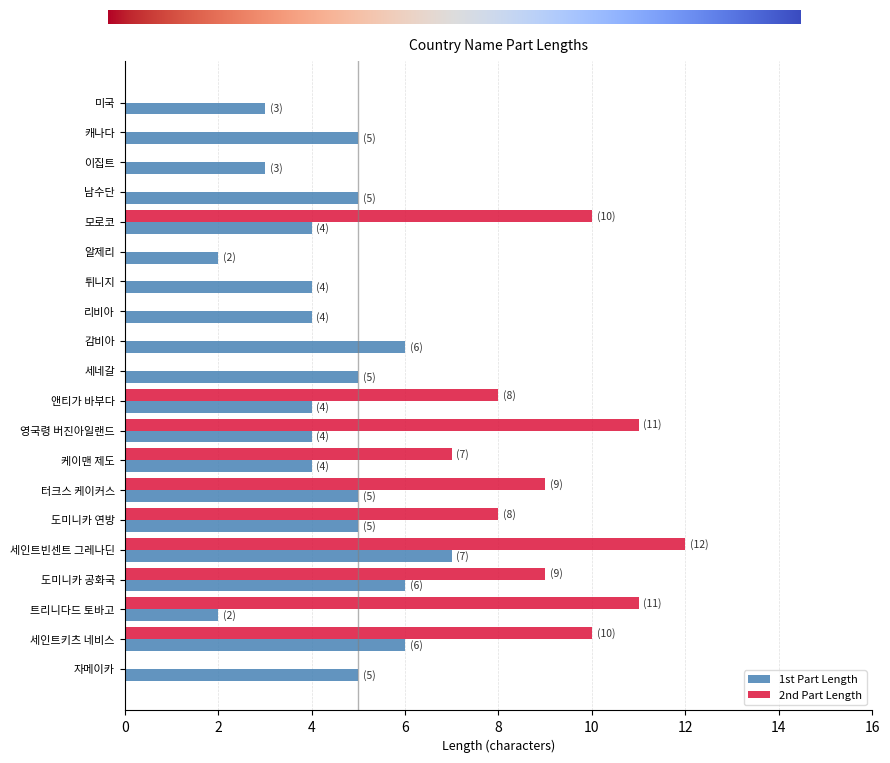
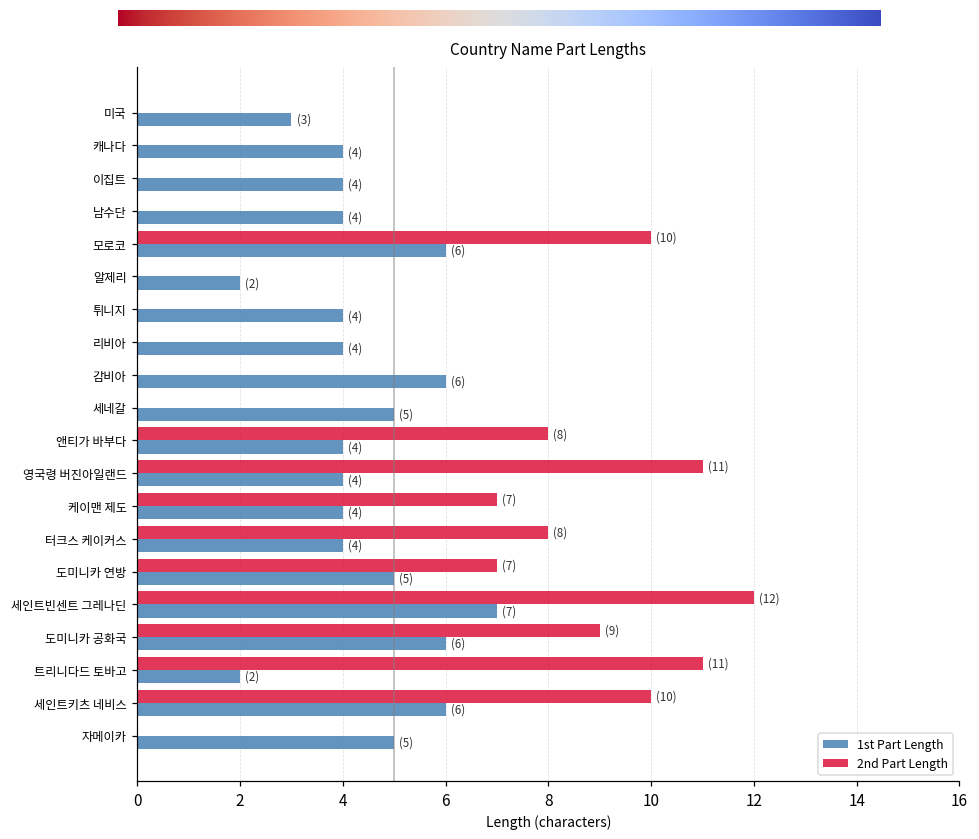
  {
    "1st Part Length": {
      "미국": "(3)",
-     "캐나다": "(5)",
-     "이집트": "(3)",
-     "남수단": "(5)",
-     "모로코": "(4)",
+     "캐나다": "(4)",
+     "이집트": "(4)",
+     "남수단": "(4)",
+     "모로코": "(6)",
      "알제리": "(2)",
      "튀니지": "(4)",
      "리비아": "(4)",
      "감비아": "(6)",
      "세네갈": "(5)",
      "앤티가 바부다": "(4)",
      "영국령 버진아일랜드": "(4)",
      "케이맨 제도": "(4)",
-     "터크스 케이커스": "(5)",
+     "터크스 케이커스": "(4)",
      "도미니카 연방": "(5)",
      "세인트빈센트 그레나딘": "(7)",
      "도미니카 공화국": "(6)",
      "트리니다드 토바고": "(2)",
      "세인트키츠 네비스": "(6)",
      "자메이카": "(5)"
    },
    "2nd Part Length": {
      "모로코": "(10)",
      "앤티가 바부다": "(8)",
      "영국령 버진아일랜드": "(11)",
      "케이맨 제도": "(7)",
-     "터크스 케이커스": "(9)",
-     "도미니카 연방": "(8)",
+     "터크스 케이커스": "(8)",
+     "도미니카 연방": "(7)",
      "세인트빈센트 그레나딘": "(12)",
      "도미니카 공화국": "(9)",
      "트리니다드 토바고": "(11)",
      "세인트키츠 네비스": "(10)"
    }
  }
